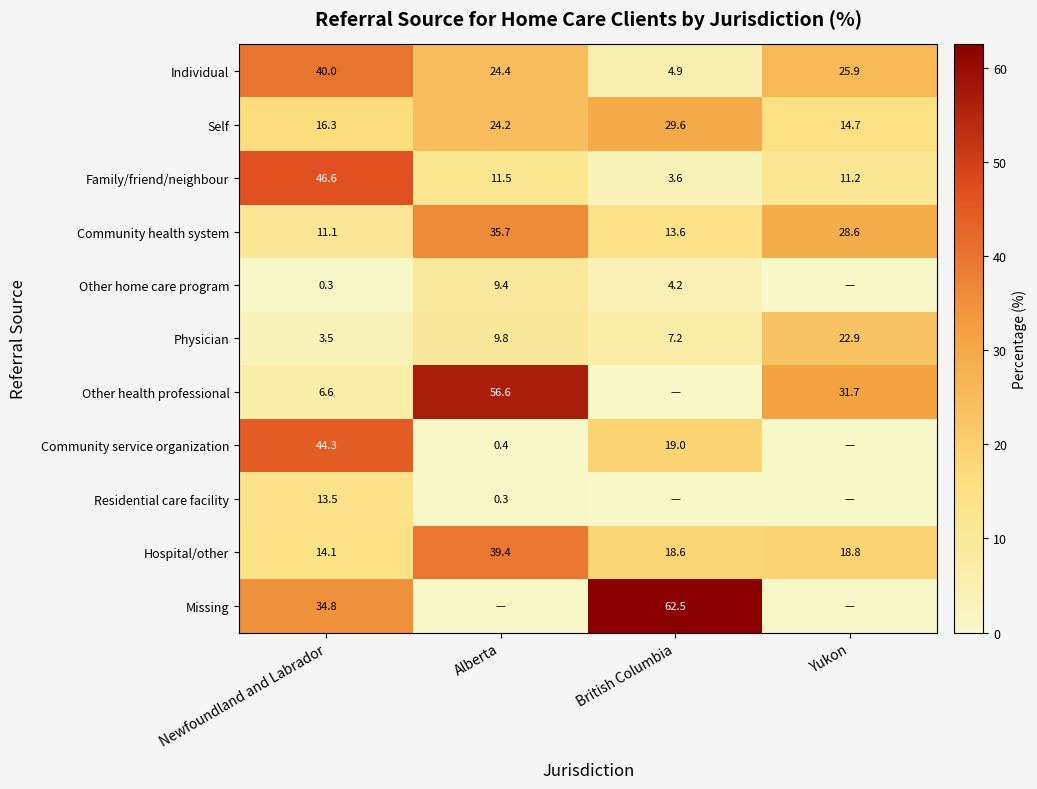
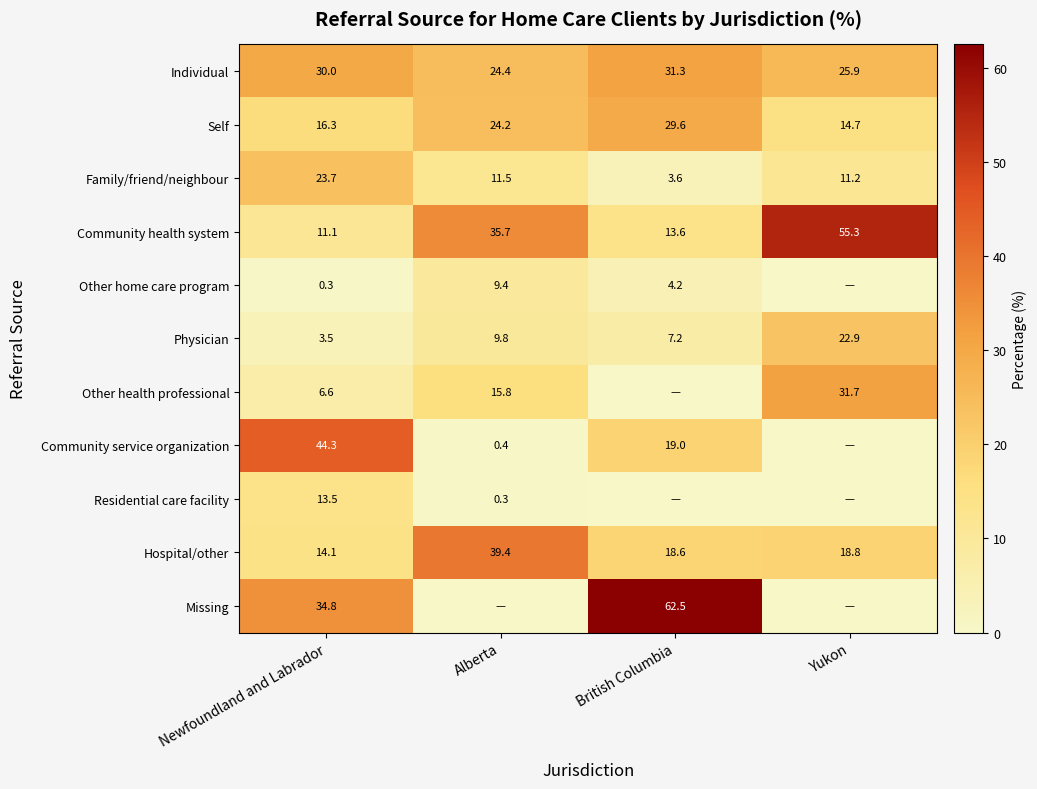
  {
    "Individual": {
-     "Newfoundland and Labrador": 40.0,
+     "Newfoundland and Labrador": 30.0,
      "Alberta": 24.4,
-     "British Columbia": 4.9,
+     "British Columbia": 31.3,
      "Yukon": 25.9
    },
    "Self": {
      "Newfoundland and Labrador": 16.3,
      "Alberta": 24.2,
      "British Columbia": 29.6,
      "Yukon": 14.7
    },
    "Family/friend/neighbour": {
-     "Newfoundland and Labrador": 46.6,
+     "Newfoundland and Labrador": 23.7,
      "Alberta": 11.5,
      "British Columbia": 3.6,
      "Yukon": 11.2
    },
    "Community health system": {
      "Newfoundland and Labrador": 11.1,
      "Alberta": 35.7,
      "British Columbia": 13.6,
-     "Yukon": 28.6
+     "Yukon": 55.3
    },
    "Other home care program": {
      "Newfoundland and Labrador": 0.3,
      "Alberta": 9.4,
      "British Columbia": 4.2
    },
    "Physician": {
      "Newfoundland and Labrador": 3.5,
      "Alberta": 9.8,
      "British Columbia": 7.2,
      "Yukon": 22.9
    },
    "Other health professional": {
      "Newfoundland and Labrador": 6.6,
-     "Alberta": 56.6,
+     "Alberta": 15.8,
      "Yukon": 31.7
    },
    "Community service organization": {
      "Newfoundland and Labrador": 44.3,
      "Alberta": 0.4,
      "British Columbia": 19.0
    },
    "Residential care facility": {
      "Newfoundland and Labrador": 13.5,
      "Alberta": 0.3
    },
    "Hospital/other": {
      "Newfoundland and Labrador": 14.1,
      "Alberta": 39.4,
      "British Columbia": 18.6,
      "Yukon": 18.8
    },
    "Missing": {
      "Newfoundland and Labrador": 34.8,
      "British Columbia": 62.5
    }
  }
